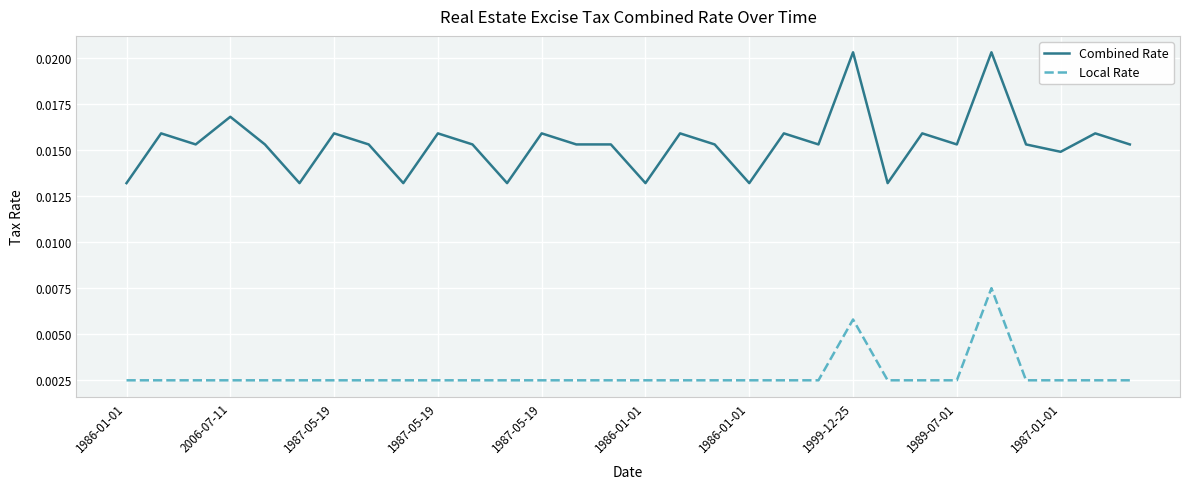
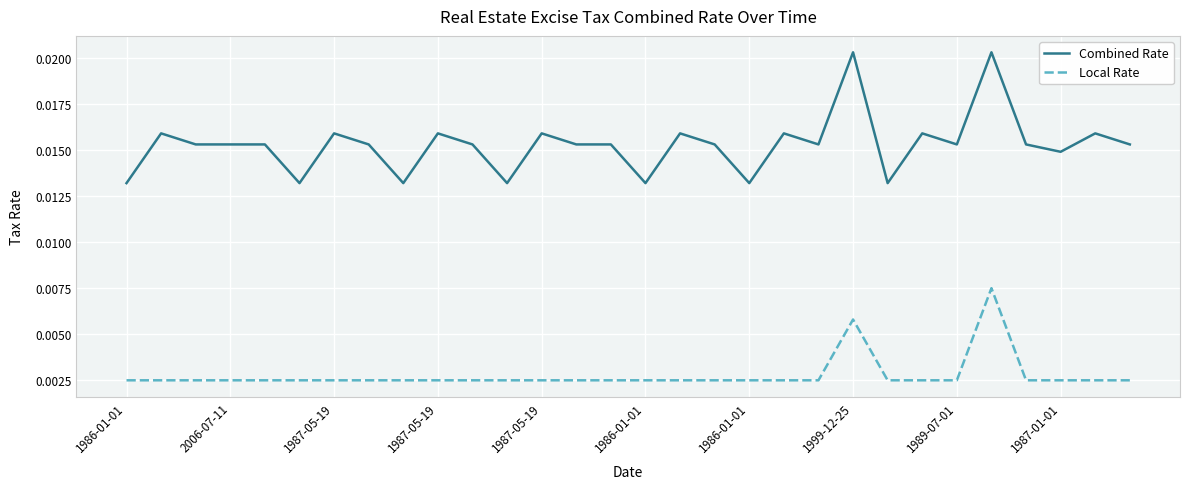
  {
    "Combined Rate": {
-     "2006-07-11": 0.0168,
+     "2006-07-11": 0.0153,
      "1999-12-25": 0.0203,
      "1987-01-01": 0.0149
    },
    "Local Rate": {
      "2006-07-11": 0.0025,
      "1999-12-25": 0.0058,
      "1987-01-01": 0.0025
    }
  }
